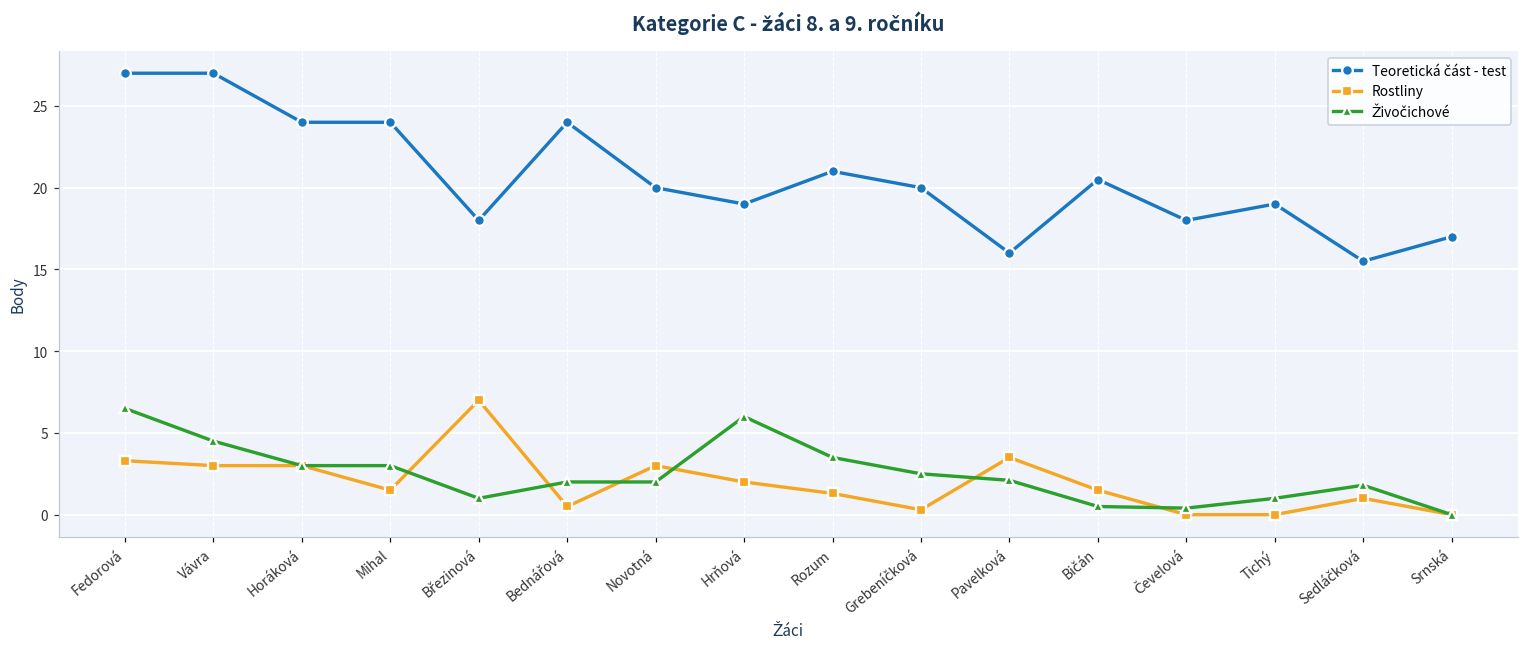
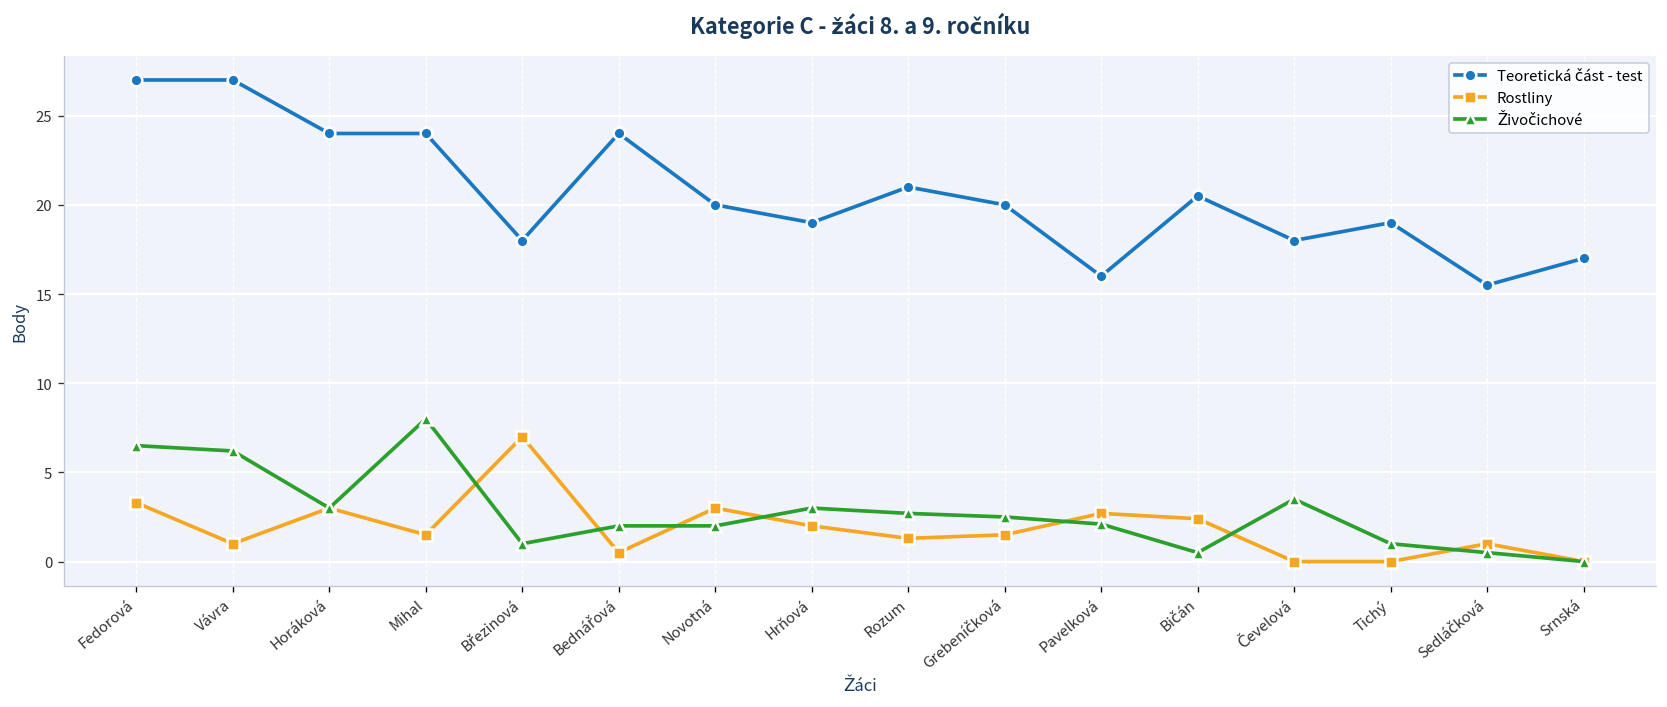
  {
    "Teoretická část - test": {
      "Fedorová": 27.0,
      "Vávra": 27.0,
      "Horáková": 24.0,
      "Mihal": 24.0,
      "Březinová": 18.0,
      "Bednářová": 24.0,
      "Novotná": 20.0,
      "Hrňová": 19.0,
      "Rozum": 21.0,
      "Grebeníčková": 20.0,
      "Pavelková": 16.0,
      "Bičán": 20.5,
      "Čevelová": 18.0,
      "Tichý": 19.0,
      "Sedláčková": 15.5,
      "Srnská": 17.0
    },
    "Rostliny": {
      "Fedorová": 3.3,
-     "Vávra": 3,
+     "Vávra": 1,
      "Mihal": 1.5,
      "Březinová": 7.0,
      "Bednářová": 0.5,
      "Novotná": 3.0,
      "Hrňová": 2.0,
      "Rozum": 1.3,
-     "Grebeníčková": 0.3,
-     "Pavelková": 3.5,
-     "Bičán": 1.5,
+     "Grebeníčková": 1.5,
+     "Pavelková": 2.7,
+     "Bičán": 2.4,
      "Čevelová": 0.0,
      "Tichý": 0.0,
      "Sedláčková": 1.0
    },
    "Živočichové": {
      "Fedorová": 6.5,
-     "Vávra": 4.5,
-     "Mihal": 3,
+     "Vávra": 6.2,
+     "Mihal": 8,
      "Březinová": 1.0,
      "Bednářová": 2.0,
      "Novotná": 2.0,
-     "Hrňová": 6,
-     "Rozum": 3.5,
+     "Hrňová": 3,
+     "Rozum": 2.7,
      "Grebeníčková": 2.5,
      "Pavelková": 2.1,
      "Bičán": 0.5,
-     "Čevelová": 0.4,
+     "Čevelová": 3.5,
      "Tichý": 1.0,
-     "Sedláčková": 1.8
+     "Sedláčková": 0.5
    }
  }
